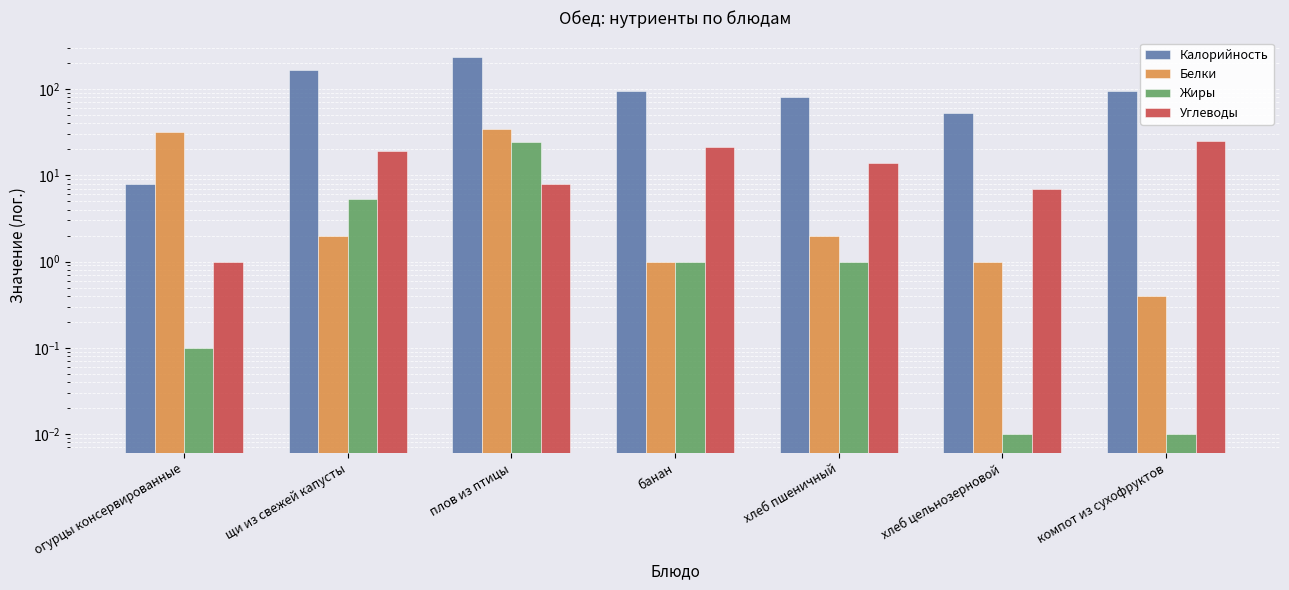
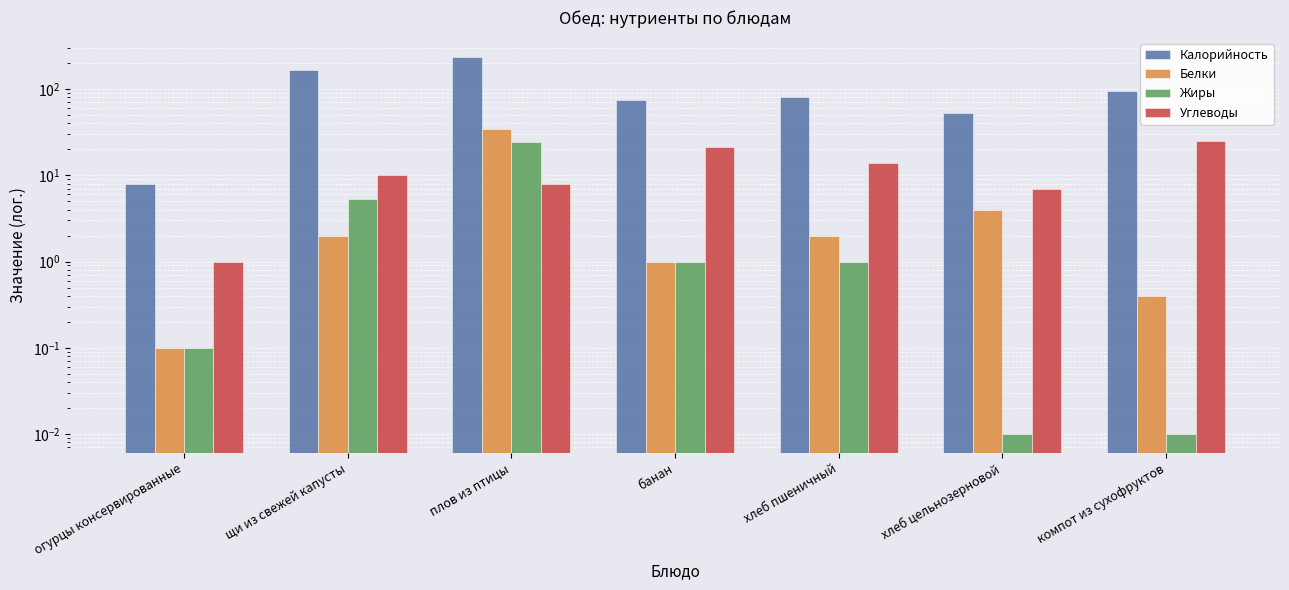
  {
    "Калорийность": {
      "огурцы консервированные": 8,
      "щи из свежей капусты": 170,
      "плов из птицы": 240,
-     "банан": 100,
+     "банан": 70,
      "хлеб пшеничный": 80,
      "хлеб цельнозерновой": 50,
      "компот из сухофруктов": 90
    },
    "Белки": {
-     "огурцы консервированные": 32,
+     "огурцы консервированные": 0.1,
      "щи из свежей капусты": 2.0,
      "плов из птицы": 34,
      "банан": 1.0,
      "хлеб пшеничный": 2.0,
-     "хлеб цельнозерновой": 1,
+     "хлеб цельнозерновой": 4,
      "компот из сухофруктов": 0.4
    },
    "Жиры": {
      "огурцы консервированные": 0.1,
      "щи из свежей капусты": 5,
      "плов из птицы": 24,
      "банан": 1.0,
      "хлеб пшеничный": 1.0,
      "хлеб цельнозерновой": 0.010,
      "компот из сухофруктов": 0.010
    },
    "Углеводы": {
      "огурцы консервированные": 1,
-     "щи из свежей капусты": 19,
+     "щи из свежей капусты": 10,
      "плов из птицы": 8,
      "банан": 21,
      "хлеб пшеничный": 14,
      "хлеб цельнозерновой": 7,
      "компот из сухофруктов": 25
    }
  }
